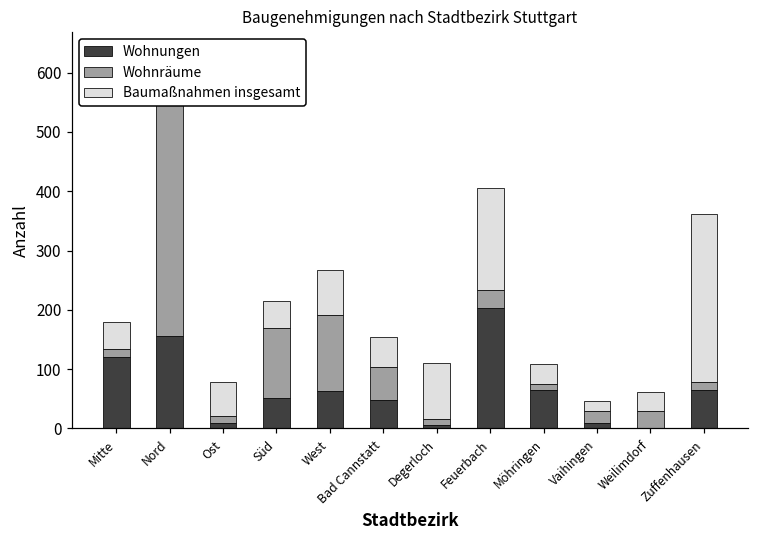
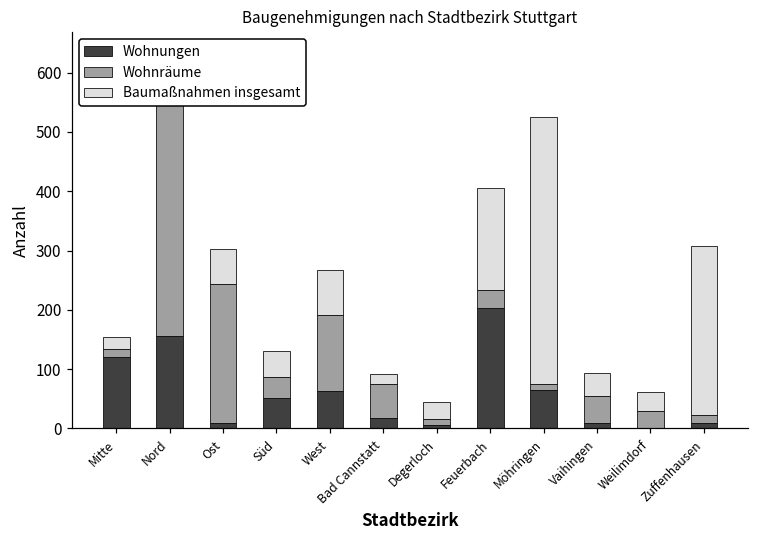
  {
    "Wohnungen": {
      "Mitte": 120,
      "Nord": 160,
      "Ost": 10,
      "Süd": 50,
      "West": 60,
-     "Bad Cannstatt": 50,
+     "Bad Cannstatt": 20,
      "Degerloch": 10,
      "Feuerbach": 200,
      "Möhringen": 70,
      "Vaihingen": 10,
      "Weilimdorf": 0,
-     "Zuffenhausen": 60
+     "Zuffenhausen": 10
    },
    "Wohnräume": {
      "Mitte": 10,
-     "Ost": 10,
-     "Süd": 120,
+     "Ost": 240,
+     "Süd": 40,
      "West": 130,
      "Bad Cannstatt": 60,
      "Degerloch": 10,
      "Feuerbach": 30,
      "Möhringen": 10,
-     "Vaihingen": 20,
+     "Vaihingen": 50,
      "Weilimdorf": 30,
      "Zuffenhausen": 10
    },
    "Baumaßnahmen insgesamt": {
-     "Mitte": 50,
+     "Mitte": 20,
      "Ost": 60,
      "Süd": 50,
      "West": 80,
-     "Bad Cannstatt": 50,
-     "Degerloch": 90,
+     "Bad Cannstatt": 20,
+     "Degerloch": 30,
      "Feuerbach": 170,
-     "Möhringen": 30,
-     "Vaihingen": 20,
+     "Möhringen": 450,
+     "Vaihingen": 40,
      "Weilimdorf": 30,
      "Zuffenhausen": 280
    }
  }
